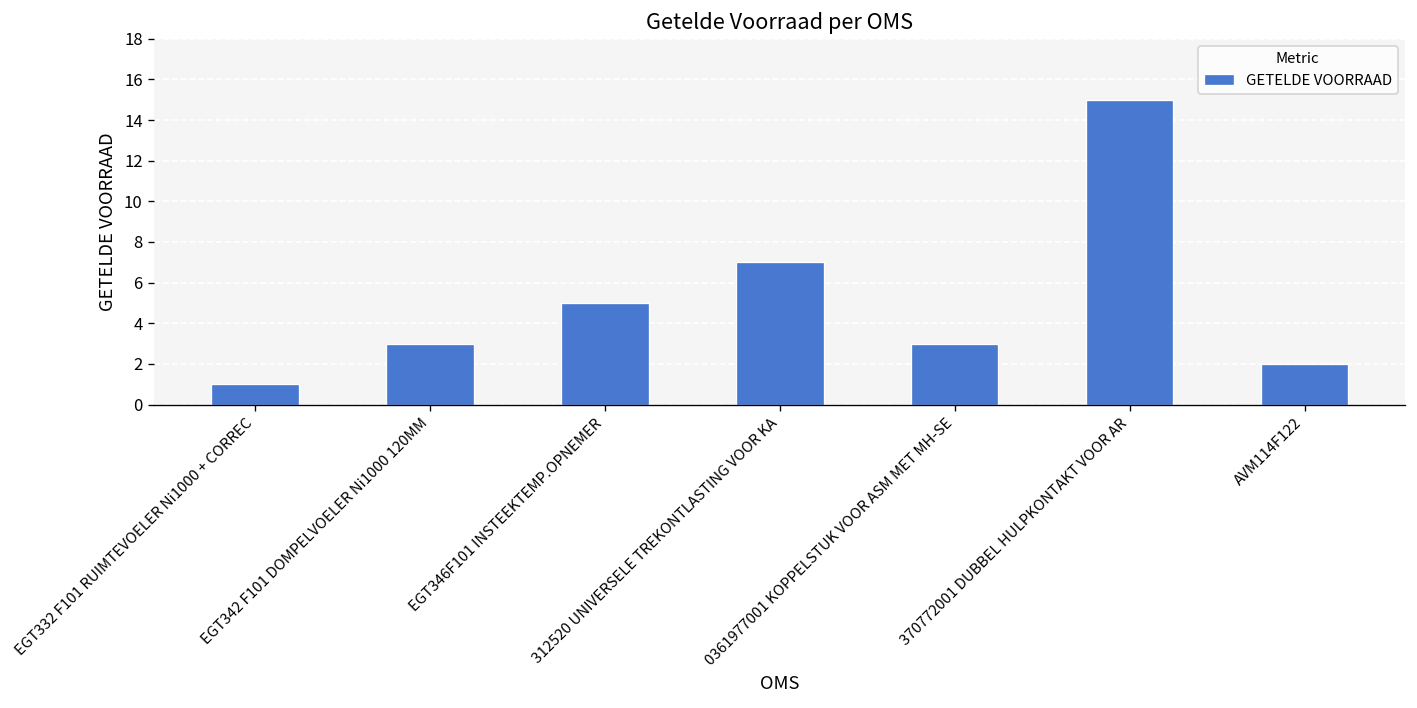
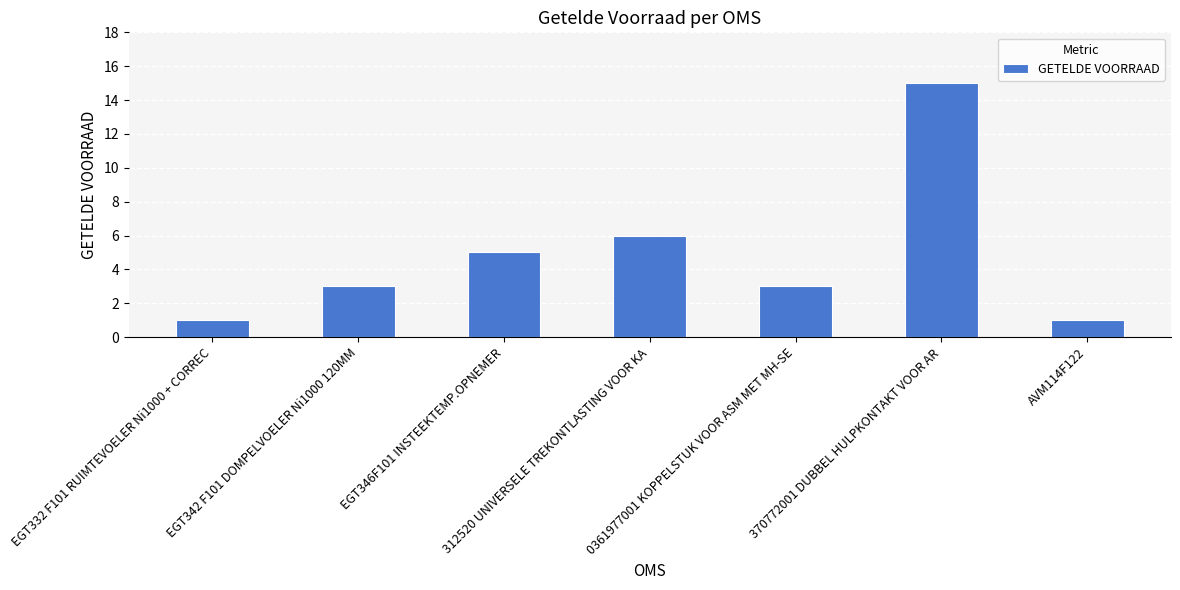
  {
    "EGT332 F101 RUIMTEVOELER Ni1000 + CORREC": 1,
    "EGT342 F101 DOMPELVOELER Ni1000 120MM": 3,
    "EGT346F101 INSTEEKTEMP.OPNEMER": 5,
-   "312520 UNIVERSELE TREKONTLASTING VOOR KA": 7,
+   "312520 UNIVERSELE TREKONTLASTING VOOR KA": 6,
    "0361977001 KOPPELSTUK VOOR ASM MET MH-SE": 3,
    "370772001 DUBBEL HULPKONTAKT VOOR AR": 15,
-   "AVM114F122": 2
+   "AVM114F122": 1
  }
